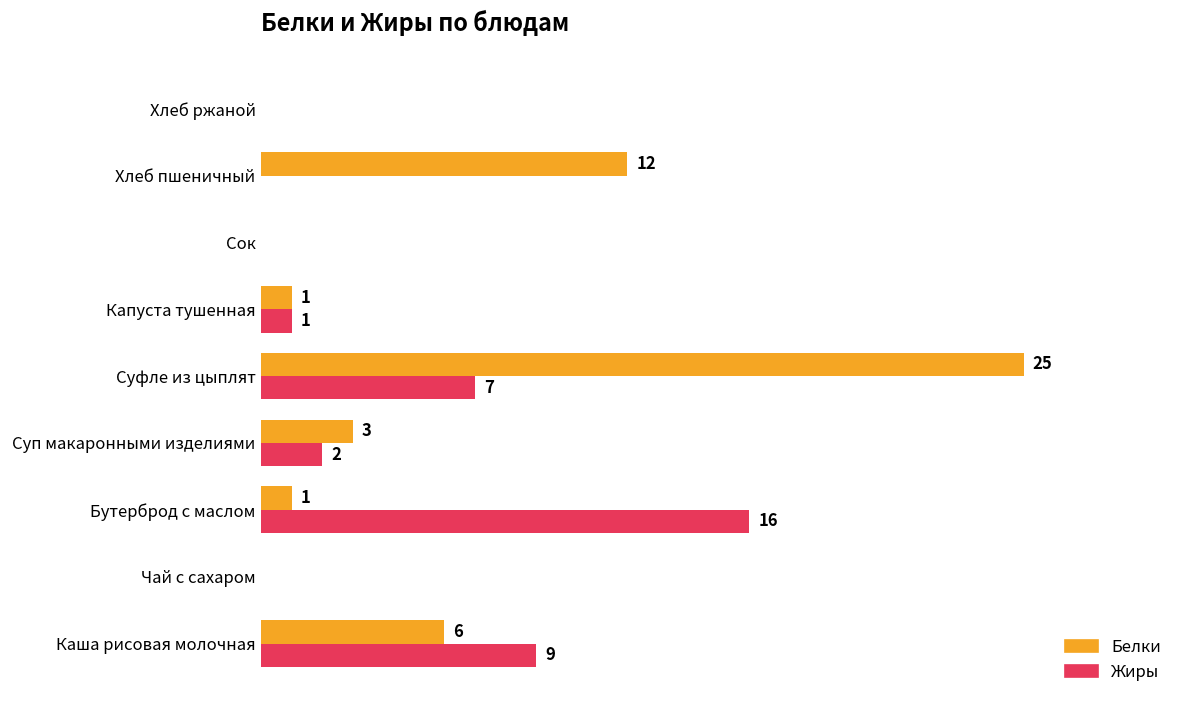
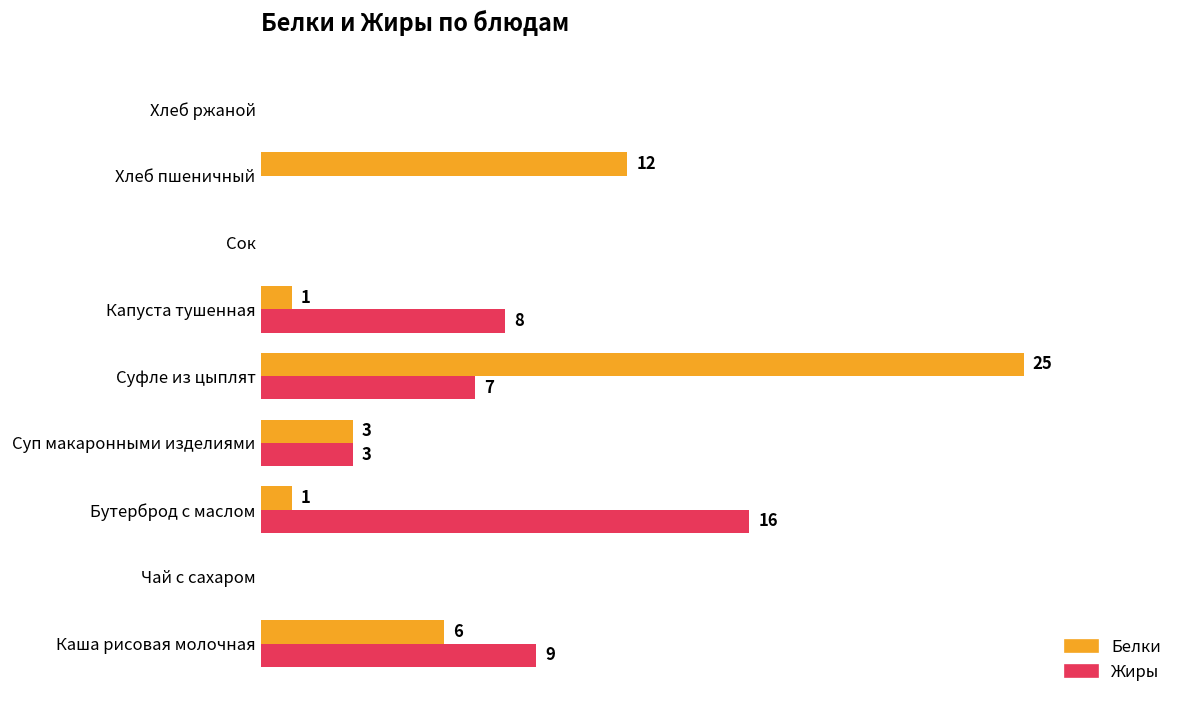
  {
    "Белки": {
      "Хлеб пшеничный": 12,
      "Капуста тушенная": 1,
      "Суфле из цыплят": 25,
      "Суп макаронными изделиями": 3,
      "Бутерброд с маслом": 1,
      "Каша рисовая молочная": 6
    },
    "Жиры": {
-     "Капуста тушенная": 1,
+     "Капуста тушенная": 8,
      "Суфле из цыплят": 7,
-     "Суп макаронными изделиями": 2,
+     "Суп макаронными изделиями": 3,
      "Бутерброд с маслом": 16,
      "Каша рисовая молочная": 9
    }
  }
